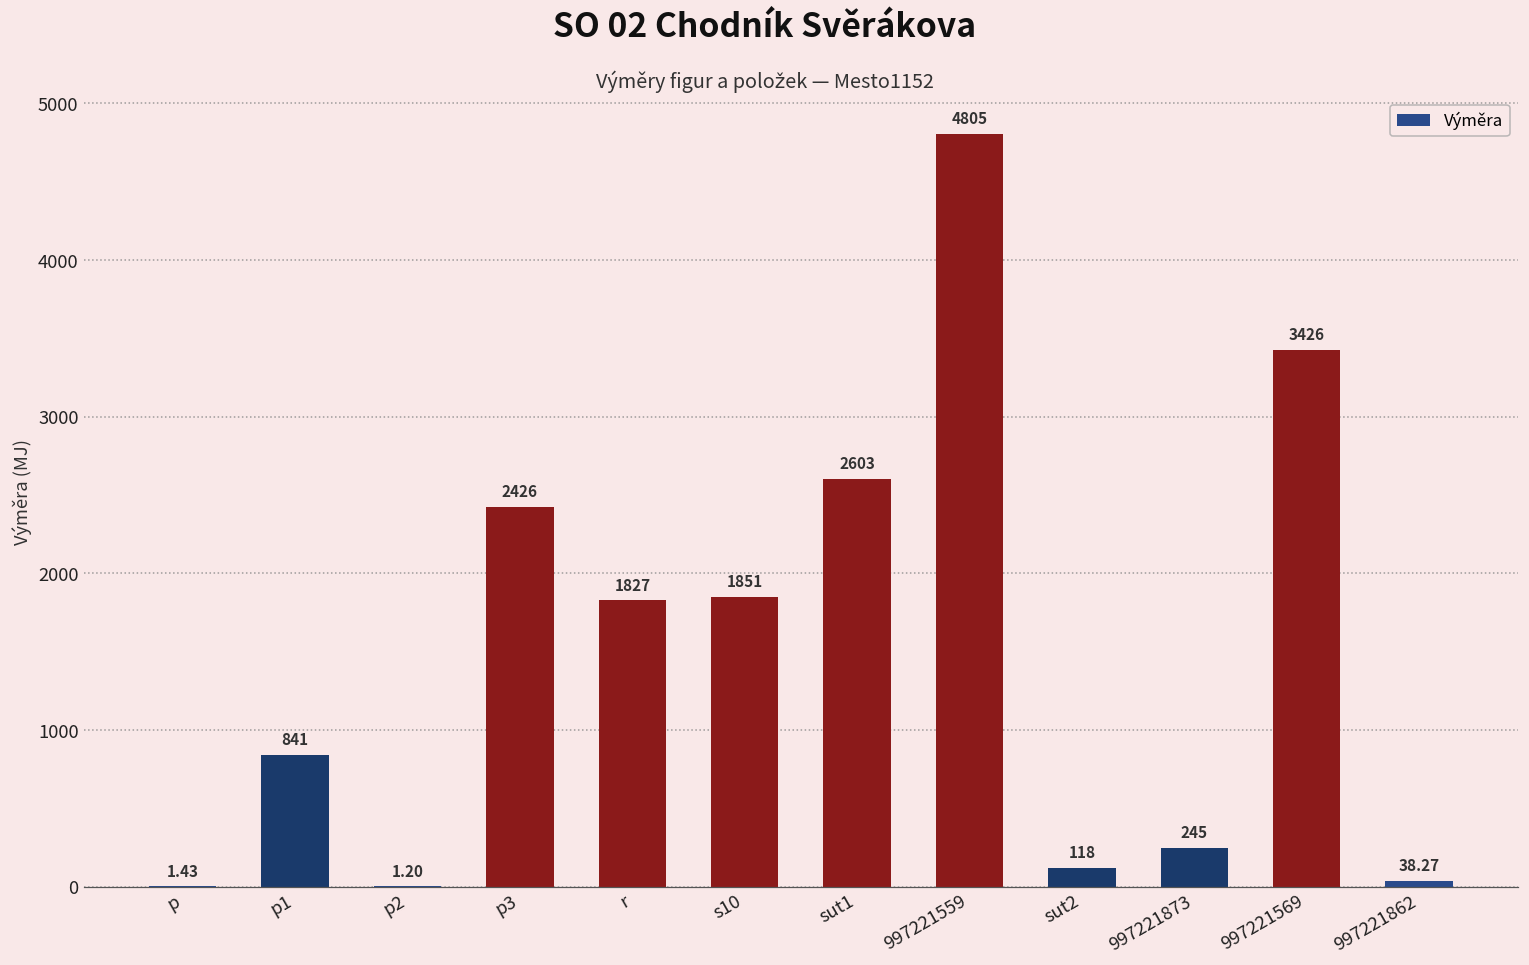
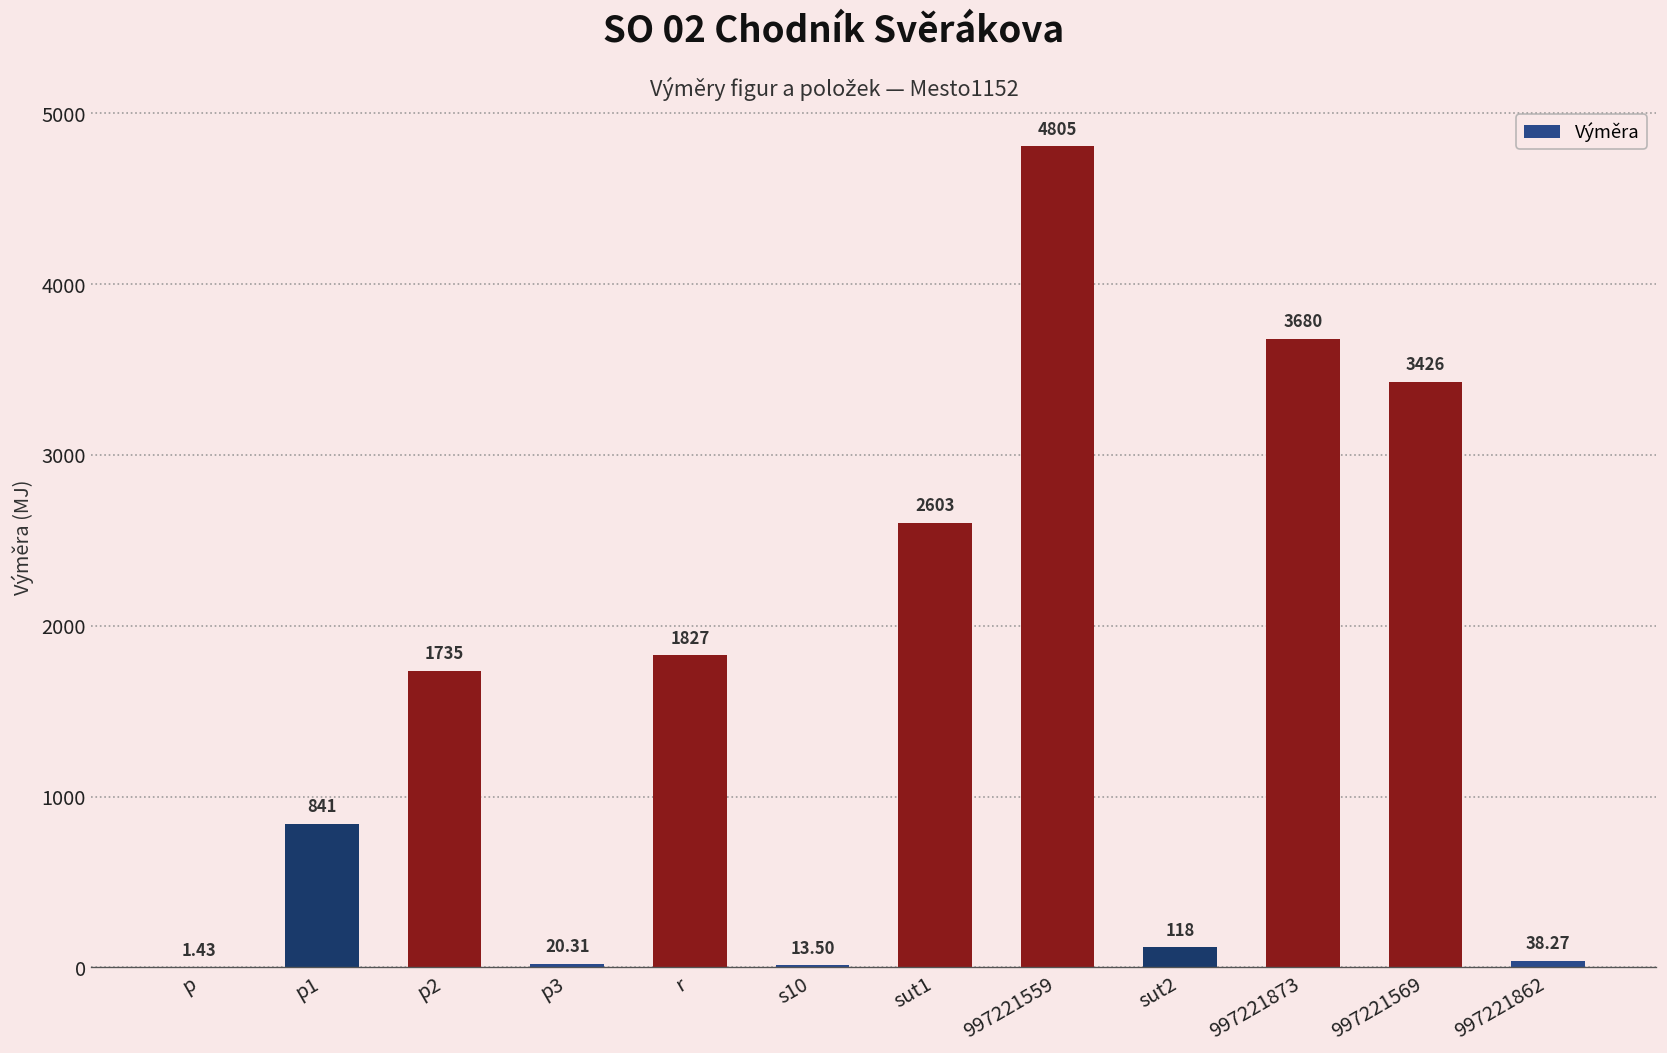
  {
    "p": 1.43,
    "p1": 841,
-   "p2": 1.20,
-   "p3": 2426,
+   "p2": 1735,
+   "p3": 20.31,
    "r": 1827,
-   "s10": 1851,
+   "s10": 13.50,
    "sut1": 2603,
    "997221559": 4805,
    "sut2": 118,
-   "997221873": 245,
+   "997221873": 3680,
    "997221569": 3426,
    "997221862": 38.27
  }
